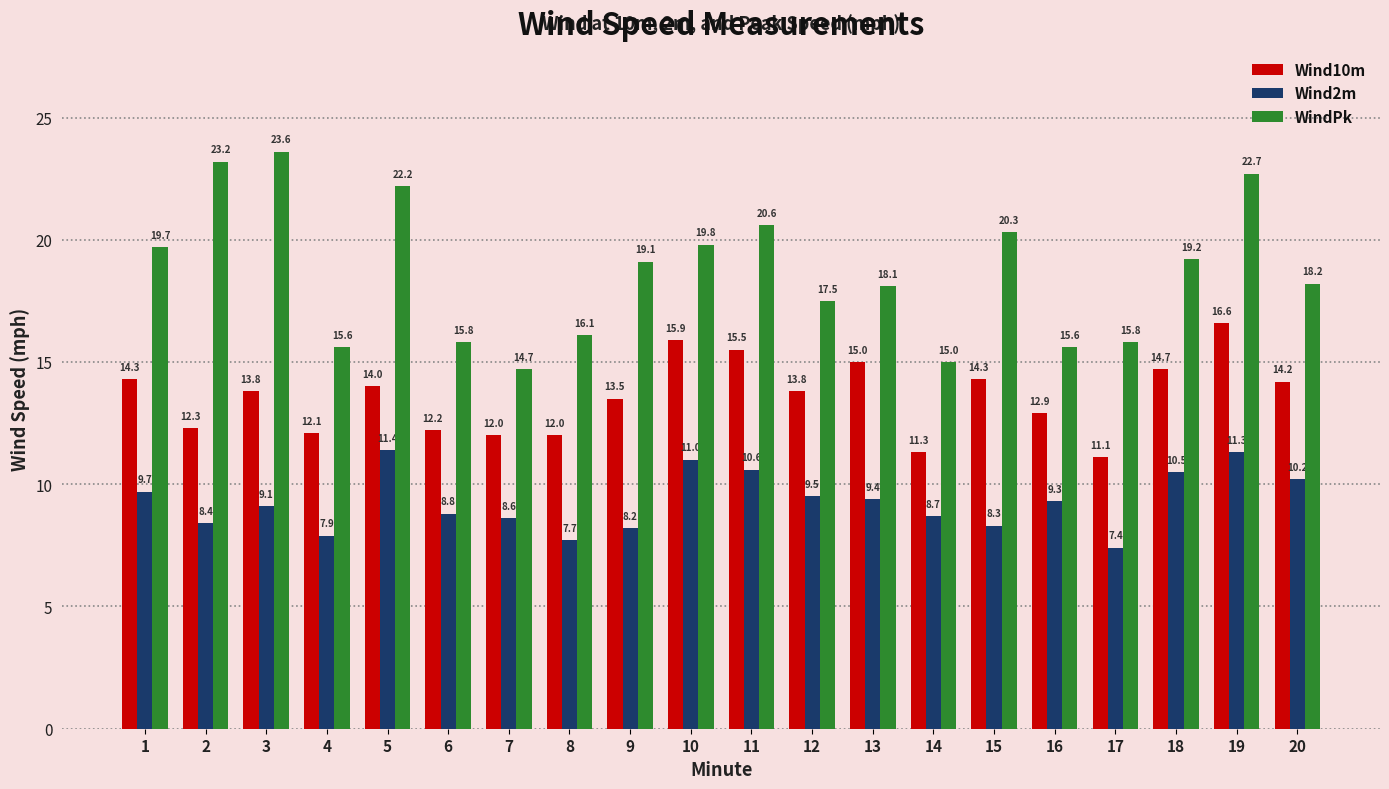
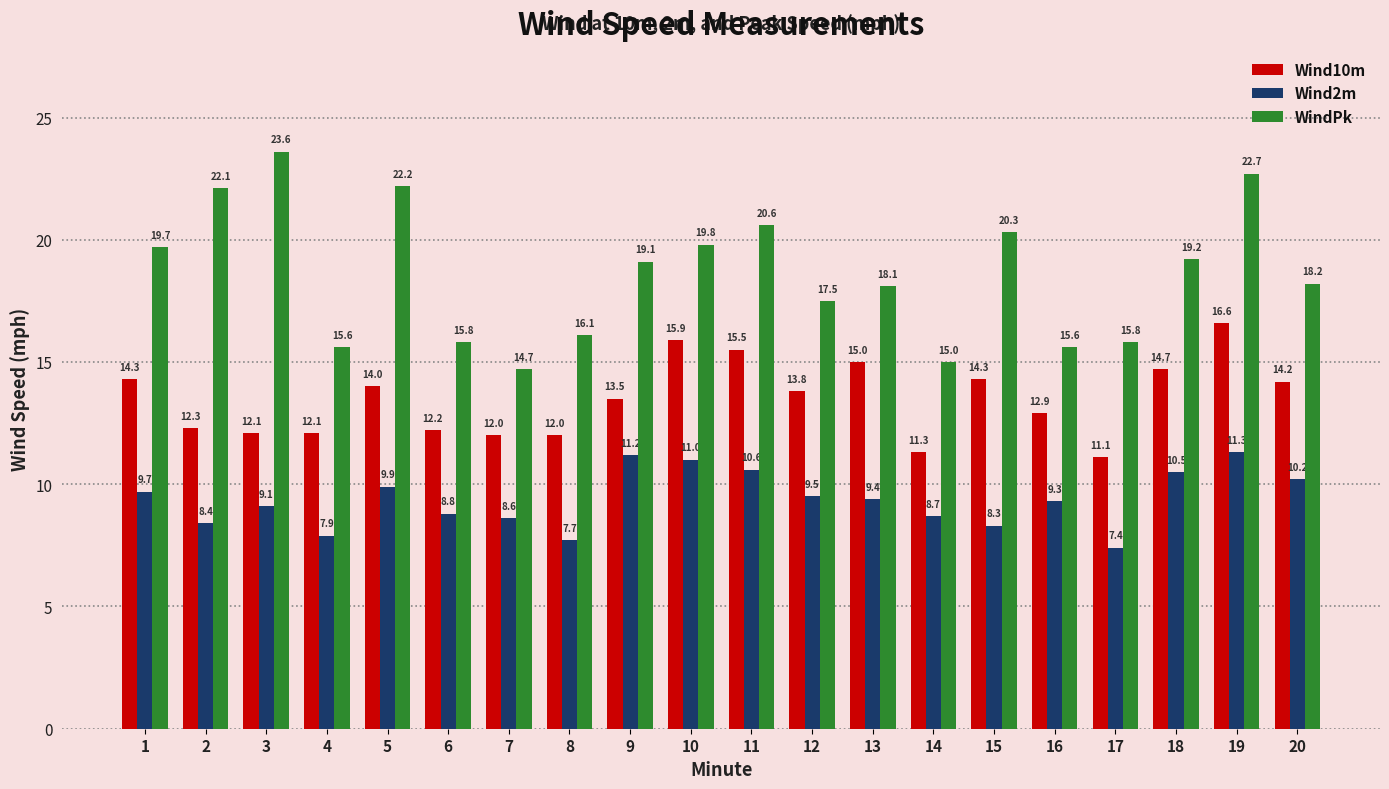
  {
    "Wind10m": {
      "1": 14.3,
      "2": 12.3,
-     "3": 13.8,
+     "3": 12.1,
      "4": 12.1,
      "5": 14.0,
      "6": 12.2,
      "7": 12.0,
      "8": 12.0,
      "9": 13.5,
      "10": 15.9,
      "11": 15.5,
      "12": 13.8,
      "13": 15.0,
      "14": 11.3,
      "15": 14.3,
      "16": 12.9,
      "17": 11.1,
      "18": 14.7,
      "19": 16.6,
      "20": 14.2
    },
    "Wind2m": {
      "1": 9.7,
      "2": 8.4,
      "3": 9.1,
      "4": 7.9,
-     "5": 11.4,
+     "5": 9.9,
      "6": 8.8,
      "7": 8.6,
      "8": 7.7,
-     "9": 8.2,
+     "9": 11.2,
      "10": 11.0,
      "11": 10.6,
      "12": 9.5,
      "13": 9.4,
      "14": 8.7,
      "15": 8.3,
      "16": 9.3,
      "17": 7.4,
      "18": 10.5,
      "19": 11.3,
      "20": 10.2
    },
    "WindPk": {
      "1": 19.7,
-     "2": 23.2,
+     "2": 22.1,
      "3": 23.6,
      "4": 15.6,
      "5": 22.2,
      "6": 15.8,
      "7": 14.7,
      "8": 16.1,
      "9": 19.1,
      "10": 19.8,
      "11": 20.6,
      "12": 17.5,
      "13": 18.1,
      "14": 15.0,
      "15": 20.3,
      "16": 15.6,
      "17": 15.8,
      "18": 19.2,
      "19": 22.7,
      "20": 18.2
    }
  }
